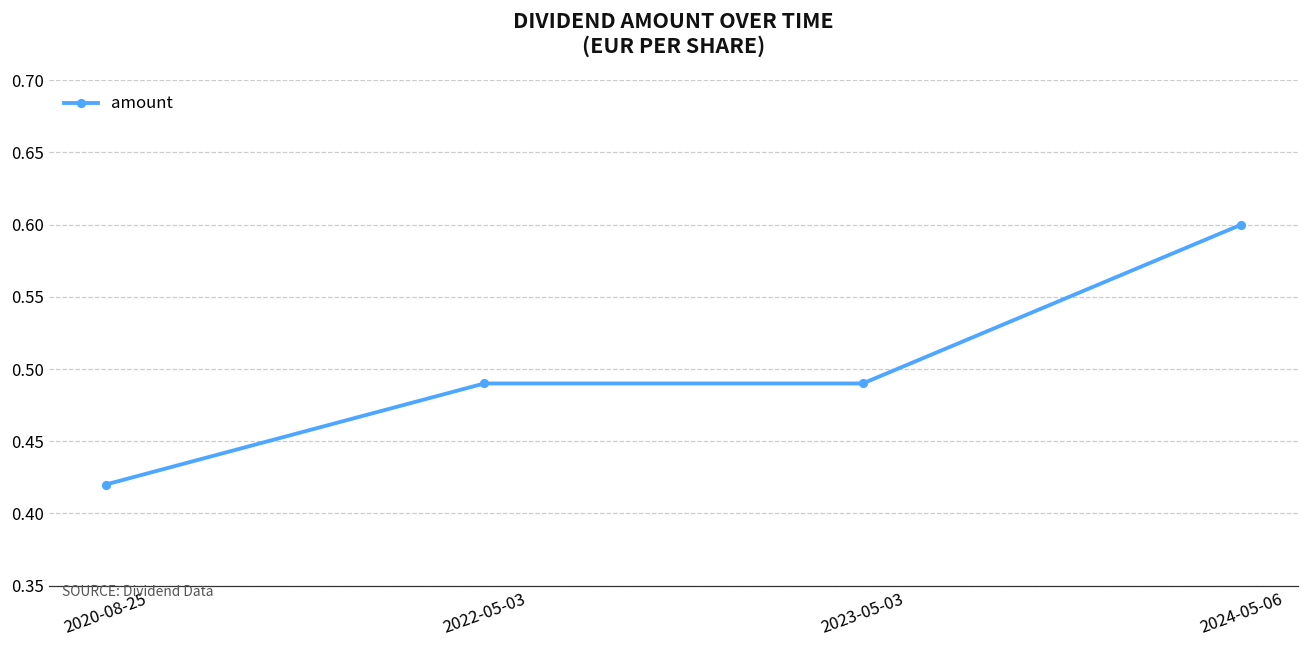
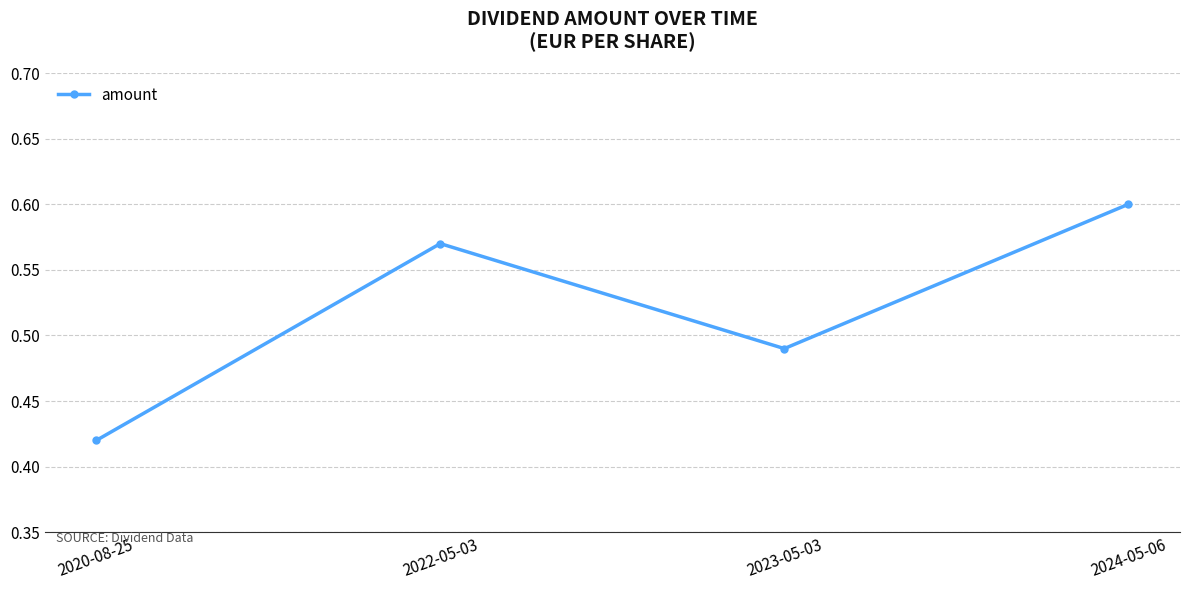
  {
    "2020-08-25": 0.42,
-   "2022-05-03": 0.49,
+   "2022-05-03": 0.57,
    "2023-05-03": 0.49,
    "2024-05-06": 0.60
  }
